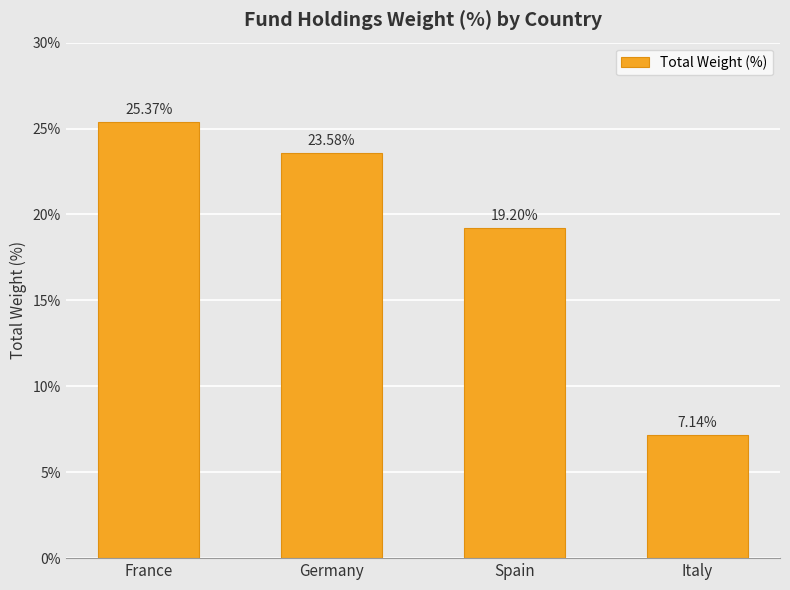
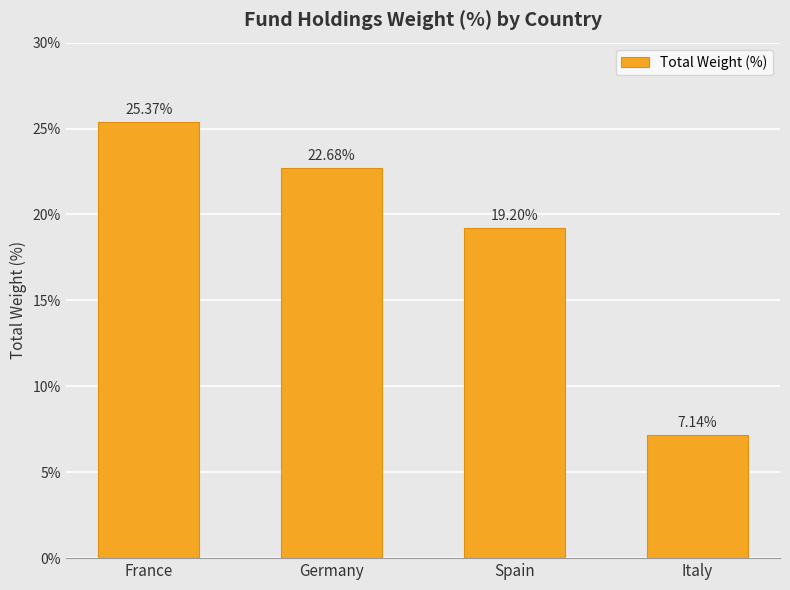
  {
    "France": "25.37%",
-   "Germany": "23.58%",
+   "Germany": "22.68%",
    "Spain": "19.20%",
    "Italy": "7.14%"
  }
